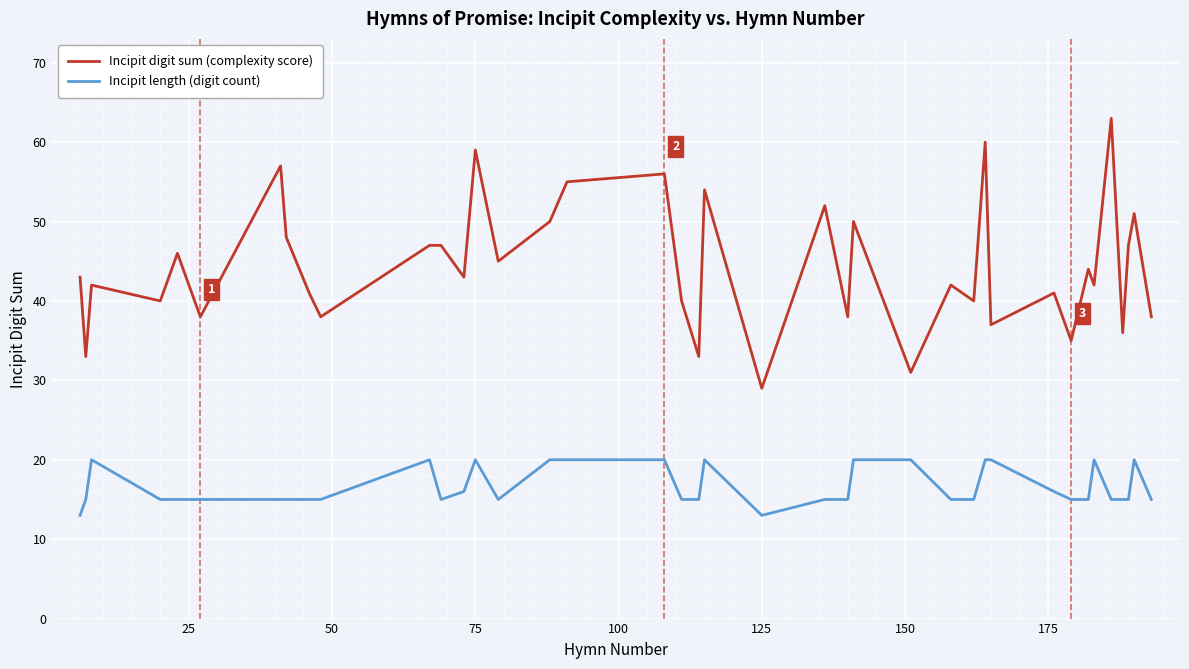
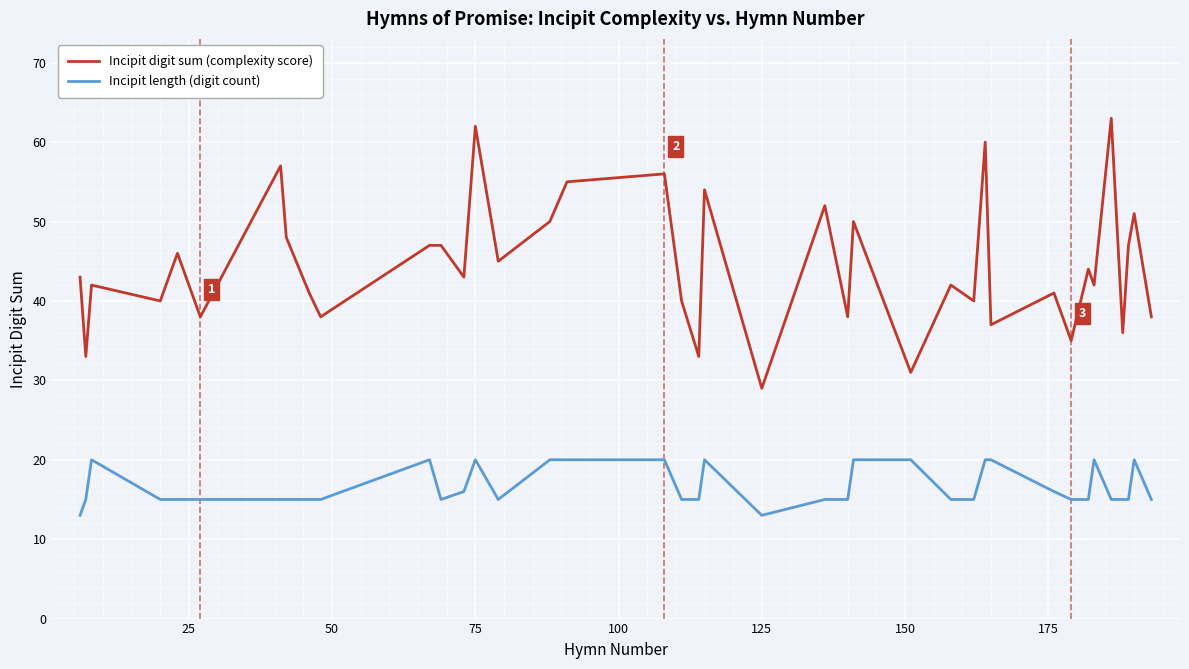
  {
    "Incipit digit sum (complexity score)": {
-     "75": 59,
+     "75": 62,
      "125": 29
    },
    "Incipit length (digit count)": {
      "75": 20,
      "125": 13
    }
  }
